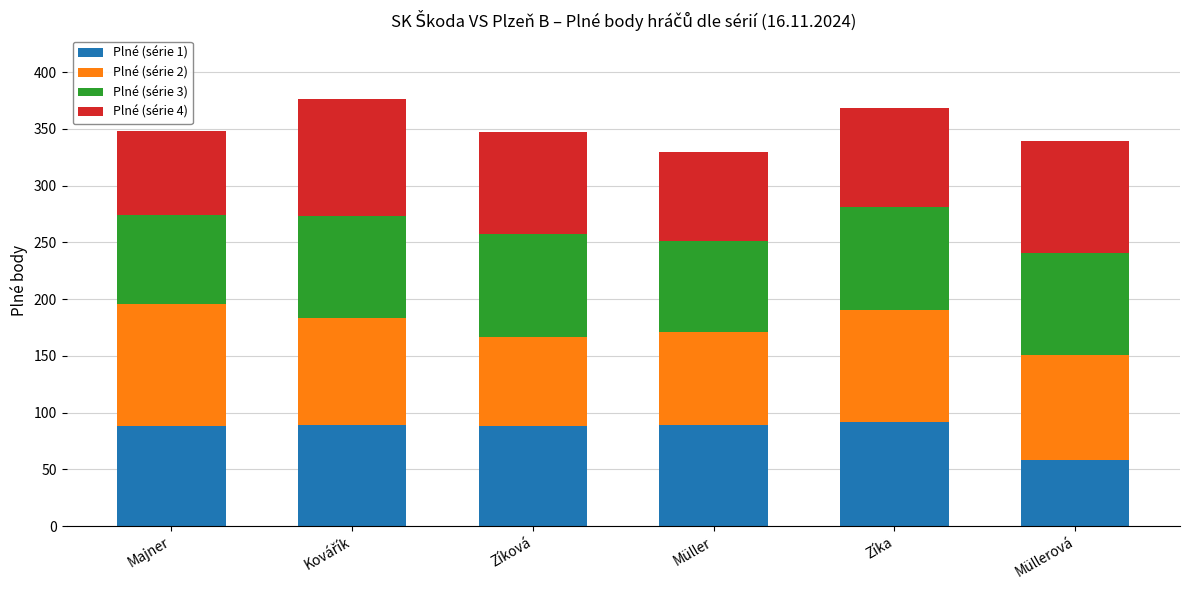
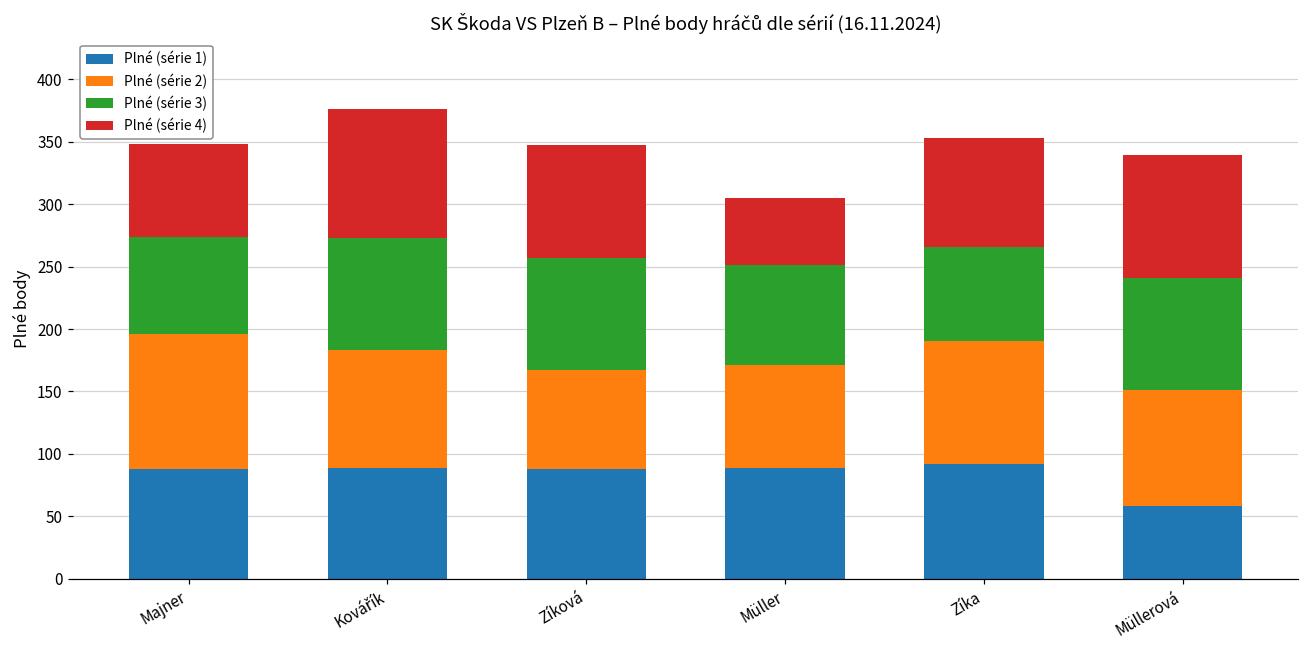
  {
    "Plné (série 1)": {
      "Majner": 88,
      "Kovářík": 89,
      "Zíková": 88,
      "Müller": 89,
      "Zíka": 92,
      "Müllerová": 58
    },
    "Plné (série 2)": {
      "Majner": 108,
      "Kovářík": 94,
      "Zíková": 79,
      "Müller": 82,
      "Zíka": 98,
      "Müllerová": 93
    },
    "Plné (série 3)": {
      "Majner": 78,
      "Kovářík": 90,
      "Zíková": 90,
      "Müller": 80,
-     "Zíka": 91,
+     "Zíka": 76,
      "Müllerová": 90
    },
    "Plné (série 4)": {
      "Majner": 74,
      "Kovářík": 103,
      "Zíková": 90,
-     "Müller": 79,
+     "Müller": 54,
      "Zíka": 87,
      "Müllerová": 98
    }
  }
